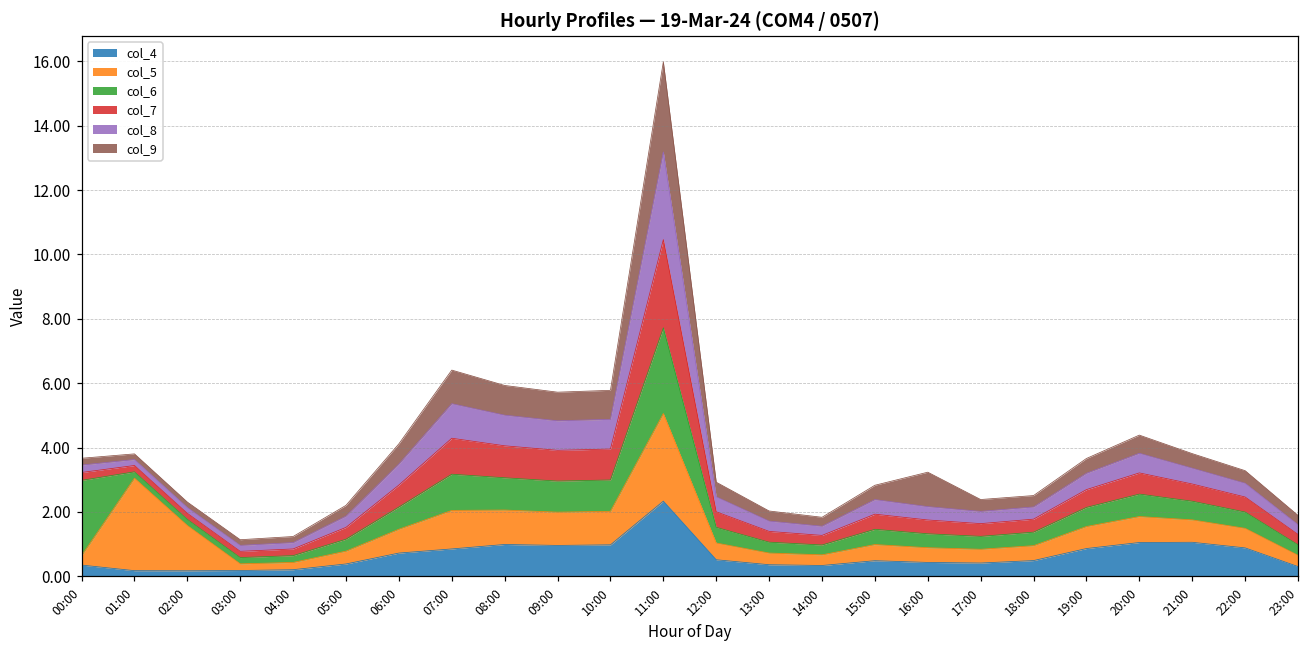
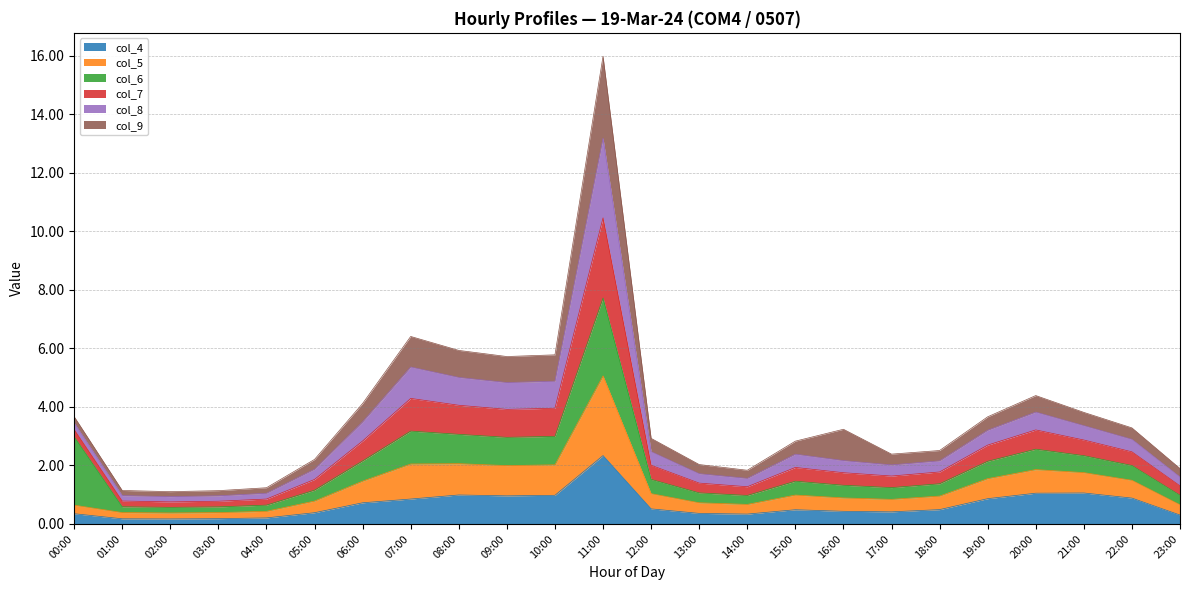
  {
    "col_4": {
      "00:00": 0.3,
      "01:00": 0.2,
      "02:00": 0.2,
      "03:00": 0.2,
      "04:00": 0.2,
      "05:00": 0.4,
      "06:00": 0.7,
      "07:00": 0.9,
      "08:00": 1.0,
      "09:00": 1.0,
      "10:00": 1.0,
      "11:00": 2.3,
      "12:00": 0.5,
      "13:00": 0.4,
      "14:00": 0.3,
      "15:00": 0.5,
      "16:00": 0.4,
      "17:00": 0.4,
      "18:00": 0.5,
      "19:00": 0.9,
      "20:00": 1.1,
      "21:00": 1.1,
      "22:00": 0.9,
      "23:00": 0.3
    },
    "col_5": {
      "00:00": 0.3,
-     "01:00": 2.9,
-     "02:00": 1.4,
+     "01:00": 0.2,
+     "02:00": 0.2,
      "03:00": 0.2,
      "04:00": 0.2,
      "05:00": 0.4,
      "06:00": 0.7,
      "07:00": 1.2,
      "08:00": 1.1,
      "09:00": 1.0,
      "10:00": 1.0,
      "11:00": 2.7,
      "12:00": 0.5,
      "13:00": 0.4,
      "14:00": 0.3,
      "15:00": 0.5,
      "16:00": 0.5,
      "17:00": 0.4,
      "18:00": 0.5,
      "19:00": 0.7,
      "20:00": 0.8,
      "21:00": 0.7,
      "22:00": 0.6,
      "23:00": 0.4
    },
    "col_6": {
      "00:00": 2.3,
      "01:00": 0.2,
      "02:00": 0.2,
      "03:00": 0.2,
      "04:00": 0.2,
      "05:00": 0.4,
      "06:00": 0.7,
      "07:00": 1.1,
      "08:00": 1.0,
      "09:00": 1.0,
      "10:00": 1.0,
      "11:00": 2.7,
      "12:00": 0.5,
      "13:00": 0.3,
      "14:00": 0.3,
      "15:00": 0.5,
      "16:00": 0.4,
      "17:00": 0.4,
      "18:00": 0.4,
      "19:00": 0.6,
      "20:00": 0.7,
      "21:00": 0.6,
      "22:00": 0.5,
      "23:00": 0.3
    },
    "col_7": {
      "00:00": 0.2,
      "01:00": 0.2,
      "02:00": 0.2,
      "03:00": 0.2,
      "04:00": 0.2,
      "05:00": 0.4,
      "06:00": 0.7,
      "07:00": 1.1,
      "08:00": 1.0,
      "09:00": 1.0,
      "10:00": 1.0,
      "11:00": 2.7,
      "12:00": 0.5,
      "13:00": 0.3,
      "14:00": 0.3,
      "15:00": 0.5,
      "16:00": 0.4,
      "17:00": 0.4,
      "18:00": 0.4,
      "19:00": 0.6,
      "20:00": 0.7,
      "21:00": 0.5,
      "22:00": 0.5,
      "23:00": 0.3
    },
    "col_8": {
      "00:00": 0.2,
      "01:00": 0.2,
      "02:00": 0.2,
      "03:00": 0.2,
      "04:00": 0.2,
      "05:00": 0.3,
      "06:00": 0.7,
      "07:00": 1.1,
      "08:00": 1.0,
      "09:00": 0.9,
      "10:00": 0.9,
      "11:00": 2.7,
      "12:00": 0.5,
      "13:00": 0.3,
      "14:00": 0.3,
      "15:00": 0.5,
      "16:00": 0.4,
      "17:00": 0.4,
      "18:00": 0.4,
      "19:00": 0.5,
      "20:00": 0.6,
      "21:00": 0.5,
      "22:00": 0.4,
      "23:00": 0.3
    },
    "col_9": {
      "00:00": 0.2,
      "01:00": 0.2,
      "02:00": 0.2,
      "03:00": 0.2,
      "04:00": 0.2,
      "05:00": 0.3,
      "06:00": 0.6,
      "07:00": 1.0,
      "08:00": 0.9,
      "09:00": 0.9,
      "10:00": 0.9,
      "11:00": 2.8,
      "12:00": 0.5,
      "13:00": 0.3,
      "14:00": 0.3,
      "15:00": 0.4,
      "16:00": 1.1,
      "17:00": 0.4,
      "18:00": 0.4,
      "19:00": 0.5,
      "20:00": 0.6,
      "21:00": 0.5,
      "22:00": 0.4,
      "23:00": 0.3
    }
  }
